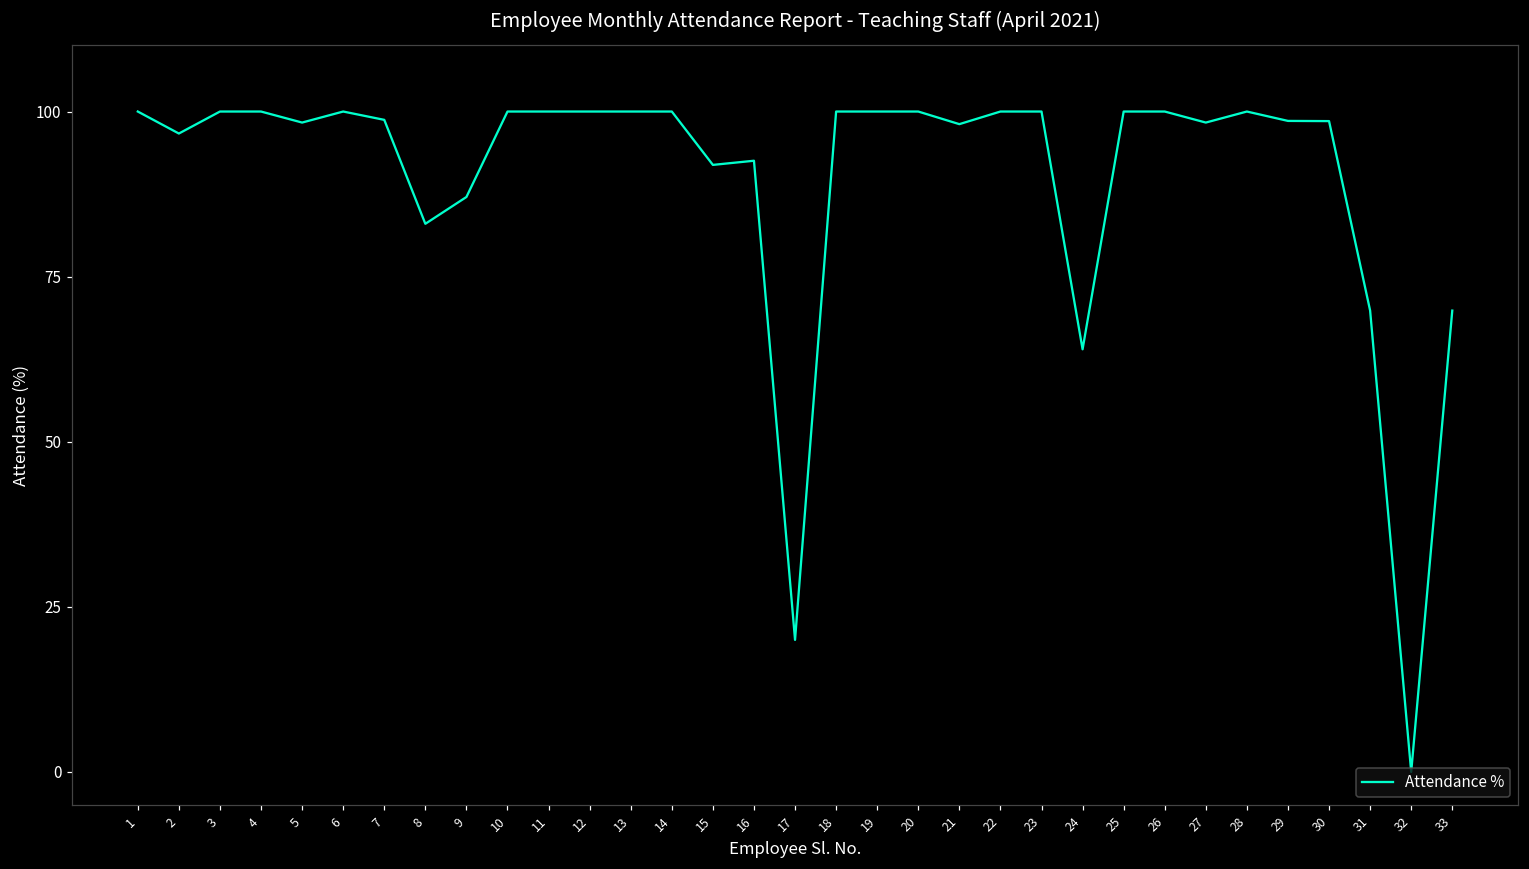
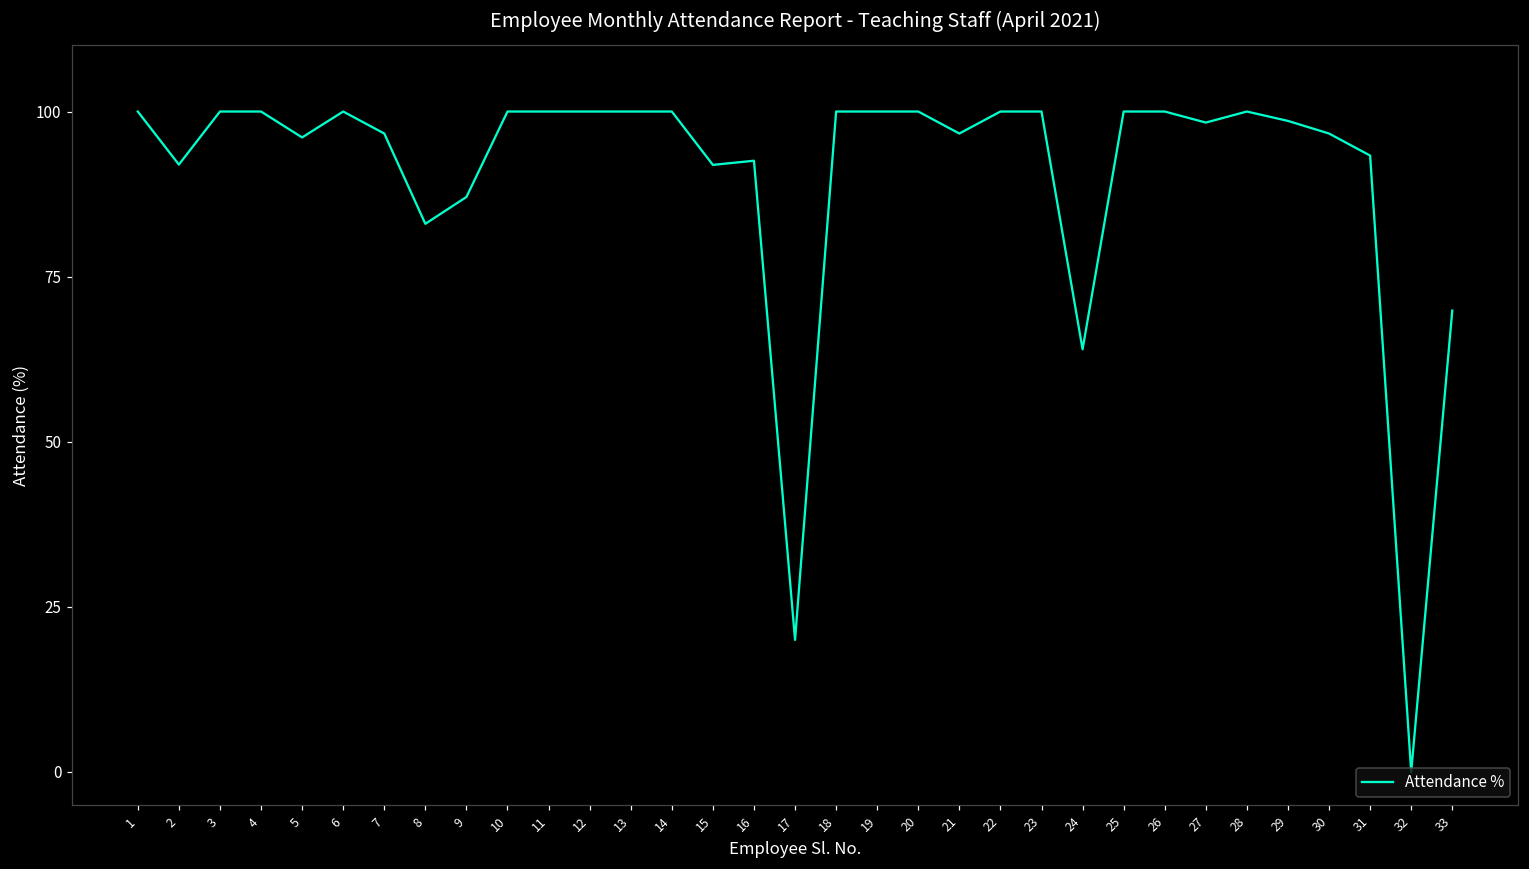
  {
    "1": 100,
-   "2": 97,
+   "2": 92,
    "3": 100,
    "4": 100,
-   "5": 98,
+   "5": 96,
    "6": 100,
-   "7": 99,
+   "7": 97,
    "8": 83,
    "9": 87,
    "10": 100,
    "11": 100,
    "12": 100,
    "13": 100,
    "14": 100,
    "15": 92,
    "16": 93,
    "17": 20,
    "18": 100,
    "19": 100,
    "20": 100,
-   "21": 98,
+   "21": 97,
    "22": 100,
    "23": 100,
    "24": 64,
    "25": 100,
    "26": 100,
    "27": 98,
    "28": 100,
    "29": 99,
-   "30": 99,
-   "31": 70,
+   "30": 97,
+   "31": 93,
    "33": 70
  }
